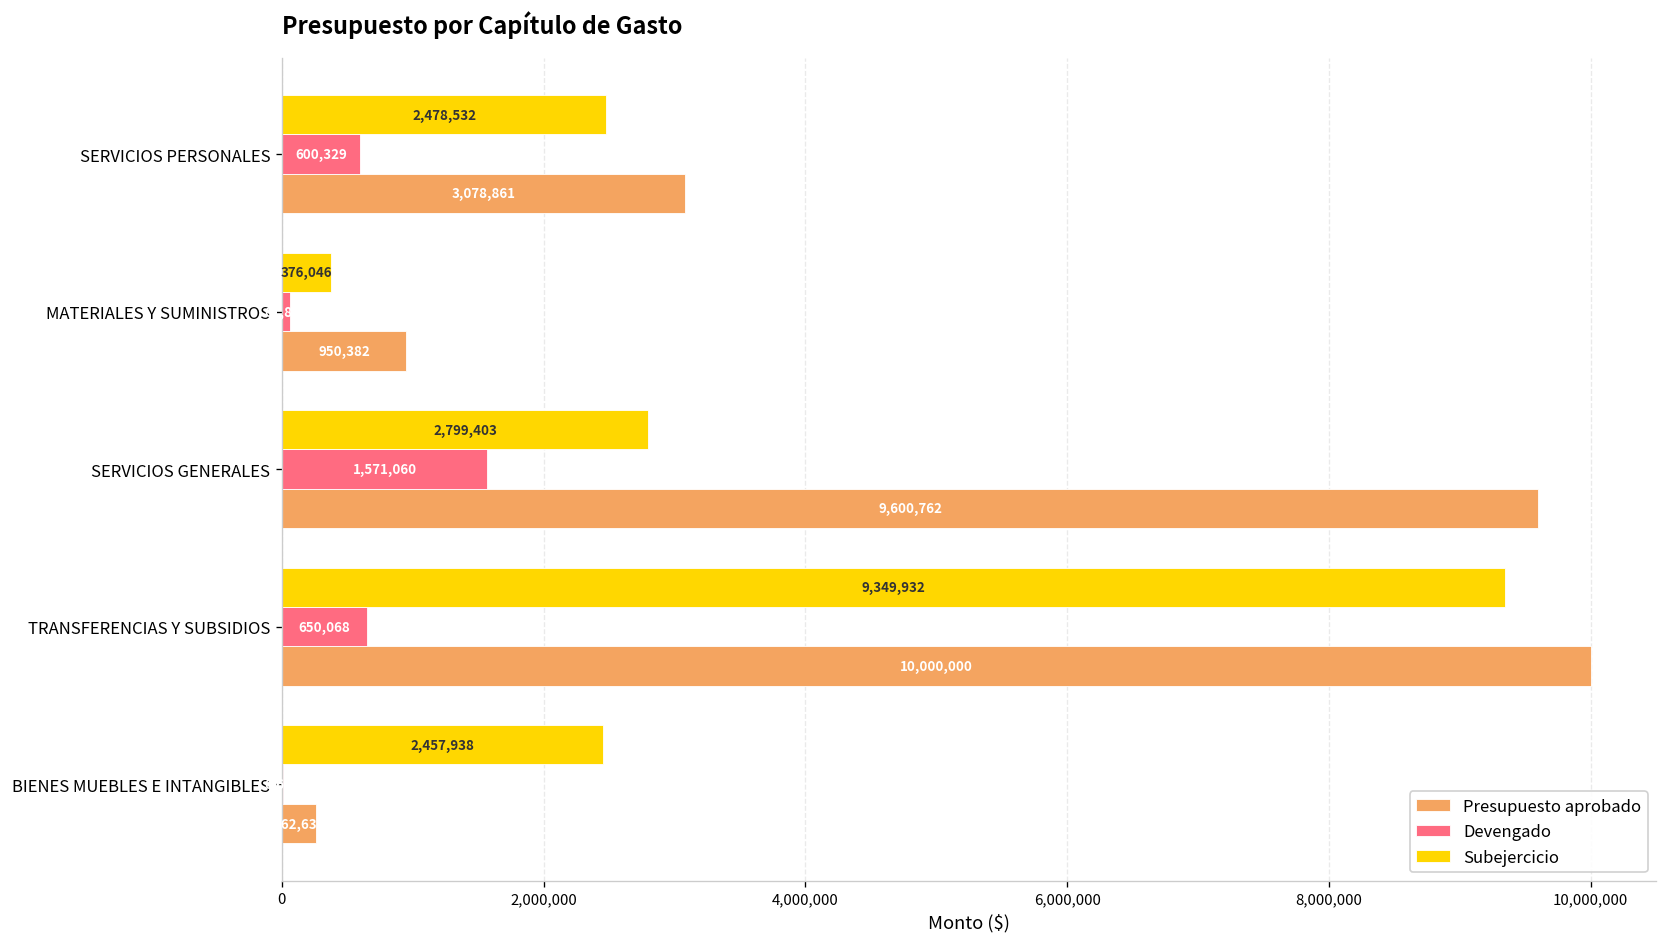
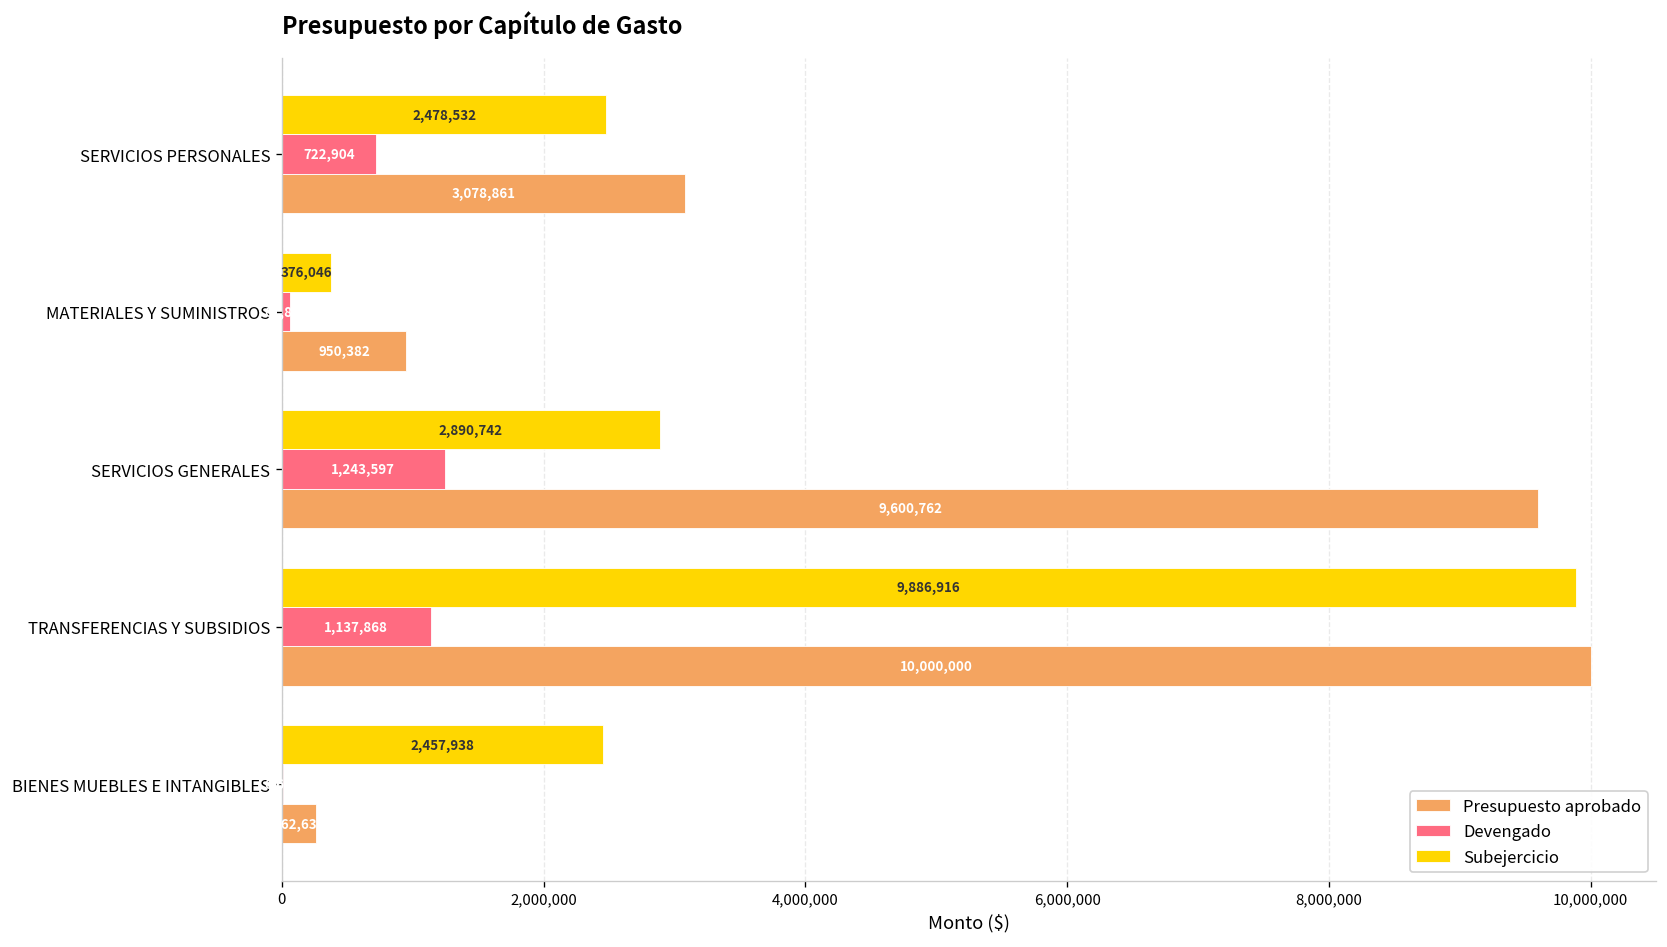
  {
    "Presupuesto aprobado": {
      "SERVICIOS PERSONALES": "3,078,861",
      "MATERIALES Y SUMINISTROS": "950,382",
      "SERVICIOS GENERALES": "9,600,762",
      "TRANSFERENCIAS Y SUBSIDIOS": "10,000,000",
      "BIENES MUEBLES E INTANGIBLES": "262,638"
    },
    "Devengado": {
-     "SERVICIOS PERSONALES": "600,329",
-     "SERVICIOS GENERALES": "1,571,060",
-     "TRANSFERENCIAS Y SUBSIDIOS": "650,068"
+     "SERVICIOS PERSONALES": "722,904",
+     "SERVICIOS GENERALES": "1,243,597",
+     "TRANSFERENCIAS Y SUBSIDIOS": "1,137,868"
    },
    "Subejercicio": {
      "SERVICIOS PERSONALES": "2,478,532",
      "MATERIALES Y SUMINISTROS": "376,046",
-     "SERVICIOS GENERALES": "2,799,403",
-     "TRANSFERENCIAS Y SUBSIDIOS": "9,349,932",
+     "SERVICIOS GENERALES": "2,890,742",
+     "TRANSFERENCIAS Y SUBSIDIOS": "9,886,916",
      "BIENES MUEBLES E INTANGIBLES": "2,457,938"
    }
  }
